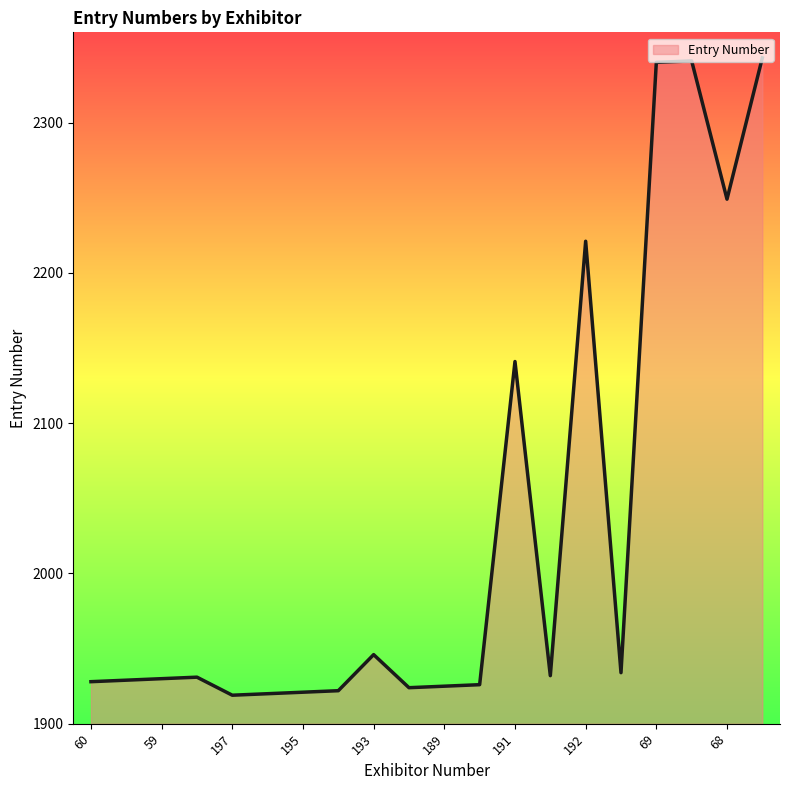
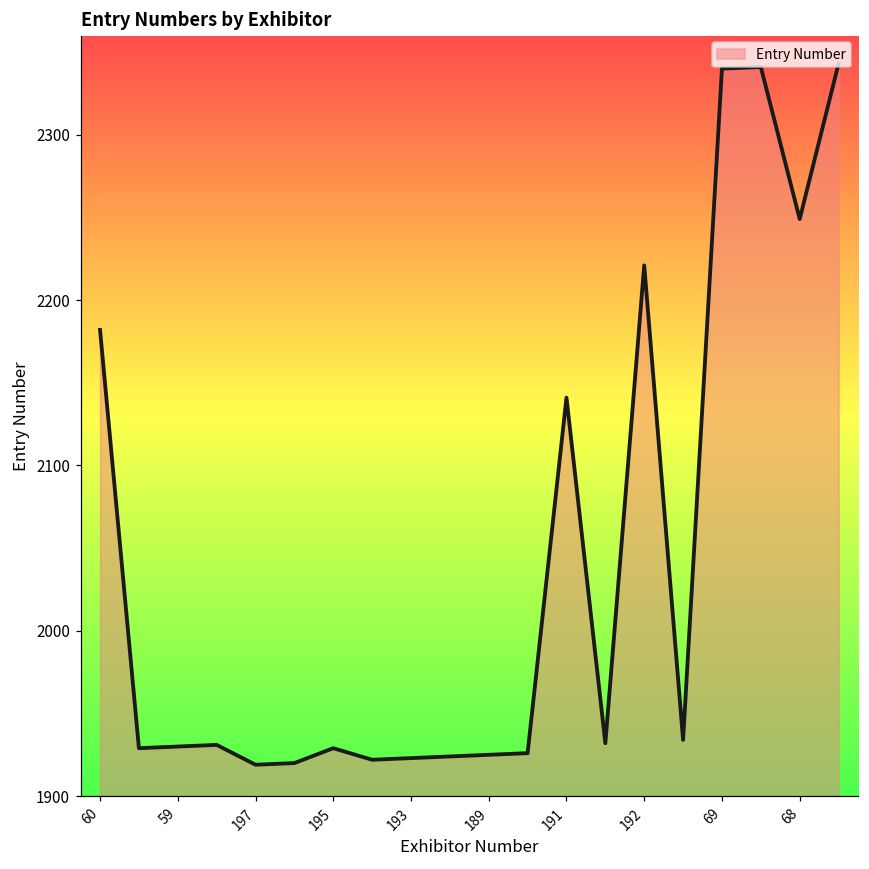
  {
-   "60": 1928,
+   "60": 2182,
    "59": 1930,
    "197": 1919,
-   "195": 1921,
-   "193": 1946,
+   "195": 1929,
+   "193": 1923,
    "189": 1925,
    "191": 2141,
    "192": 2221,
    "69": 2340,
    "68": 2249
  }
